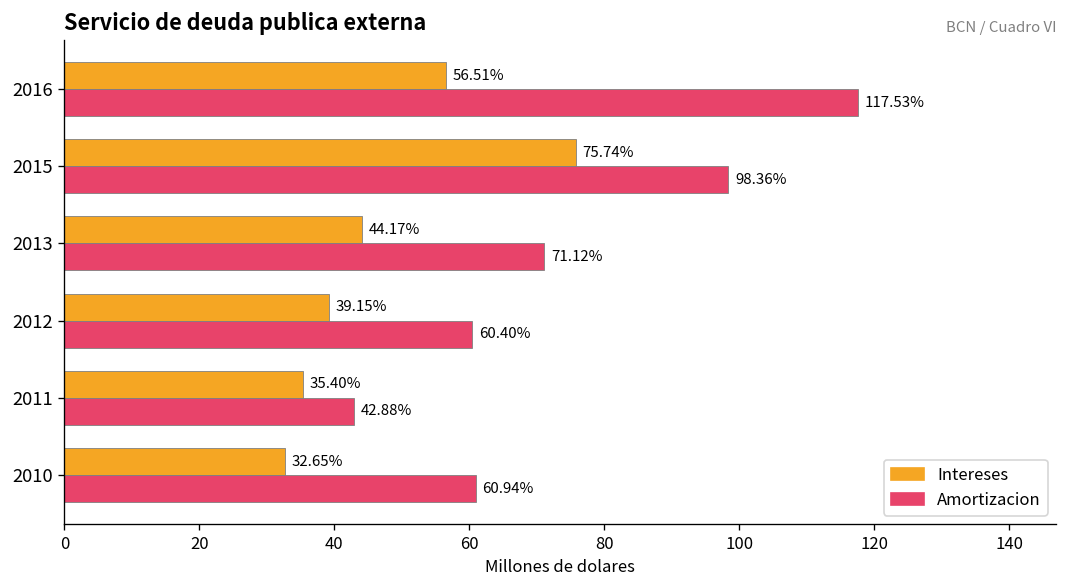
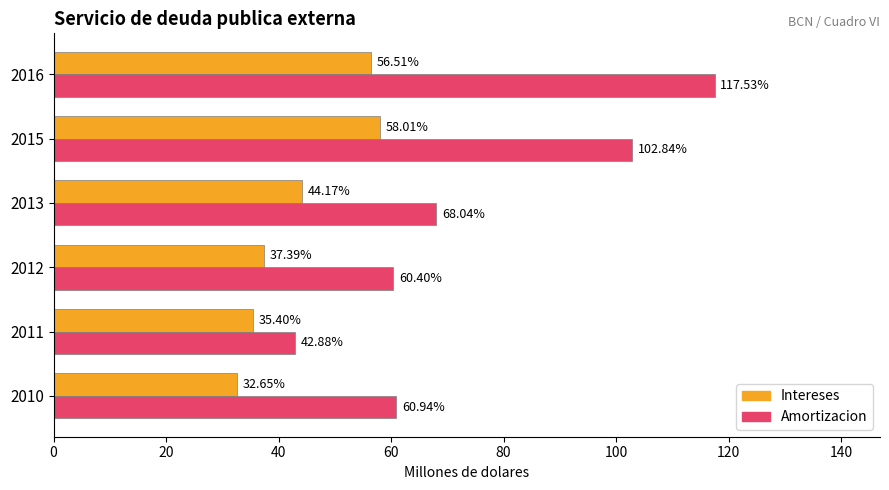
  {
    "Intereses": {
      "2016": "56.51%",
-     "2015": "75.74%",
+     "2015": "58.01%",
      "2013": "44.17%",
-     "2012": "39.15%",
+     "2012": "37.39%",
      "2011": "35.40%",
      "2010": "32.65%"
    },
    "Amortizacion": {
      "2016": "117.53%",
-     "2015": "98.36%",
-     "2013": "71.12%",
+     "2015": "102.84%",
+     "2013": "68.04%",
      "2012": "60.40%",
      "2011": "42.88%",
      "2010": "60.94%"
    }
  }
